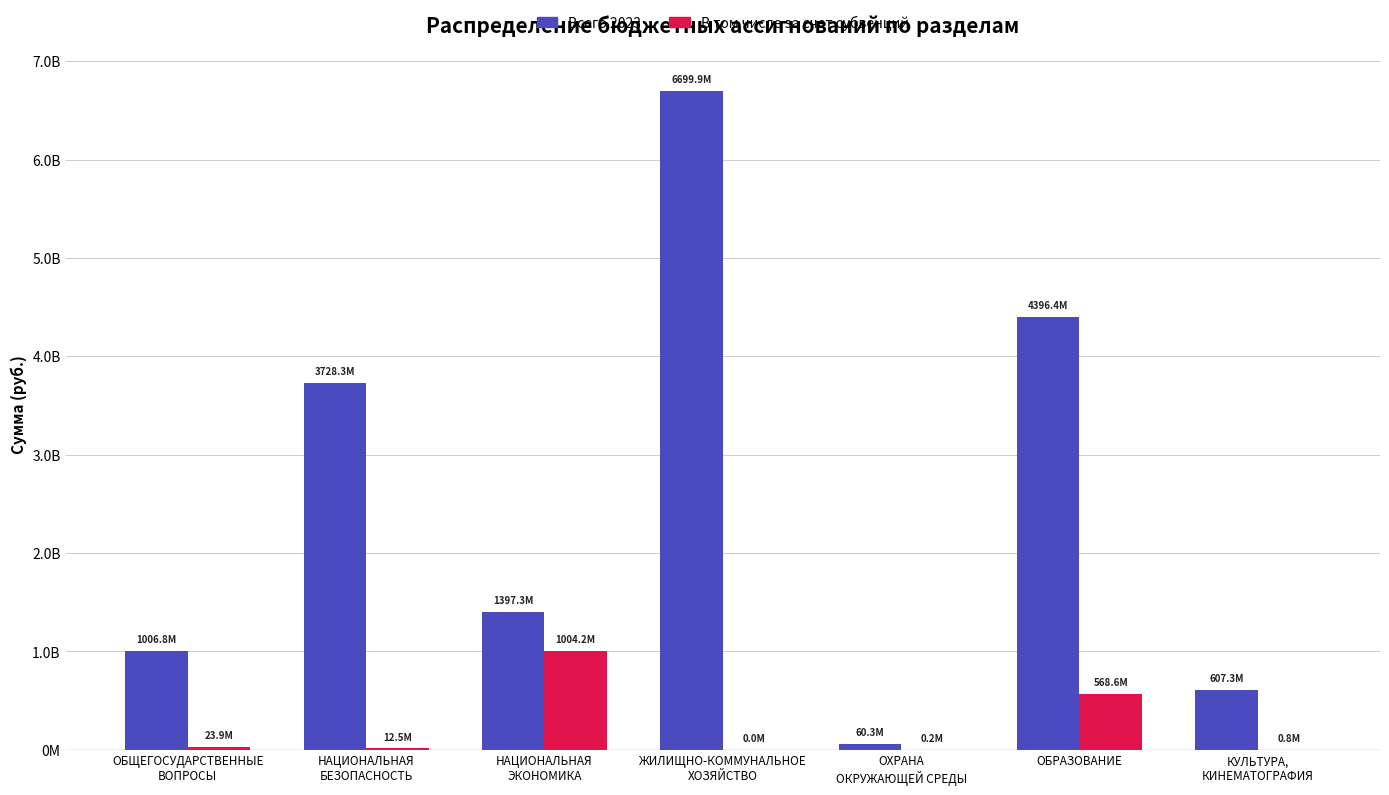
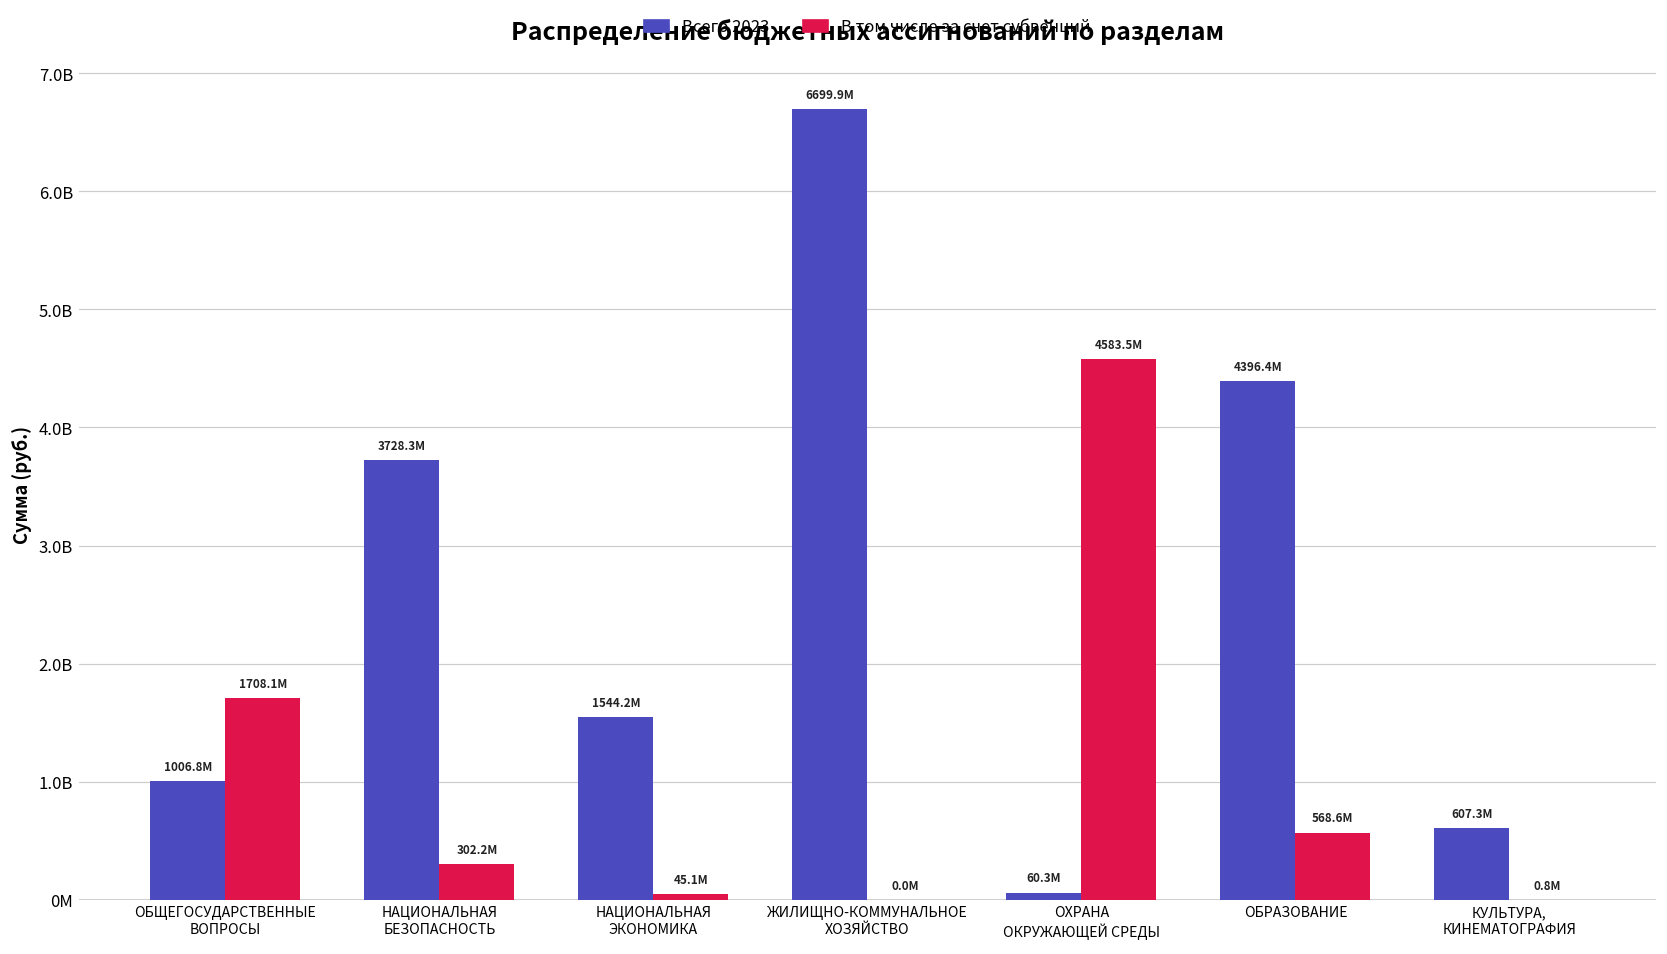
  {
    "Всего 2023": {
      "ОБЩЕГОСУДАРСТВЕННЫЕ ВОПРОСЫ": "1006.8M",
      "НАЦИОНАЛЬНАЯ БЕЗОПАСНОСТЬ": "3728.3M",
-     "НАЦИОНАЛЬНАЯ ЭКОНОМИКА": "1397.3M",
+     "НАЦИОНАЛЬНАЯ ЭКОНОМИКА": "1544.2M",
      "ЖИЛИЩНО-КОММУНАЛЬНОЕ ХОЗЯЙСТВО": "6699.9M",
      "ОХРАНА ОКРУЖАЮЩЕЙ СРЕДЫ": "60.3M",
      "ОБРАЗОВАНИЕ": "4396.4M",
      "КУЛЬТУРА, КИНЕМАТОГРАФИЯ": "607.3M"
    },
    "В том числе за счет субвенций": {
-     "ОБЩЕГОСУДАРСТВЕННЫЕ ВОПРОСЫ": "23.9M",
-     "НАЦИОНАЛЬНАЯ БЕЗОПАСНОСТЬ": "12.5M",
-     "НАЦИОНАЛЬНАЯ ЭКОНОМИКА": "1004.2M",
-     "ОХРАНА ОКРУЖАЮЩЕЙ СРЕДЫ": "0.2M",
+     "ОБЩЕГОСУДАРСТВЕННЫЕ ВОПРОСЫ": "1708.1M",
+     "НАЦИОНАЛЬНАЯ БЕЗОПАСНОСТЬ": "302.2M",
+     "НАЦИОНАЛЬНАЯ ЭКОНОМИКА": "45.1M",
+     "ОХРАНА ОКРУЖАЮЩЕЙ СРЕДЫ": "4583.5M",
      "ОБРАЗОВАНИЕ": "568.6M",
      "КУЛЬТУРА, КИНЕМАТОГРАФИЯ": "0.8M"
    }
  }
